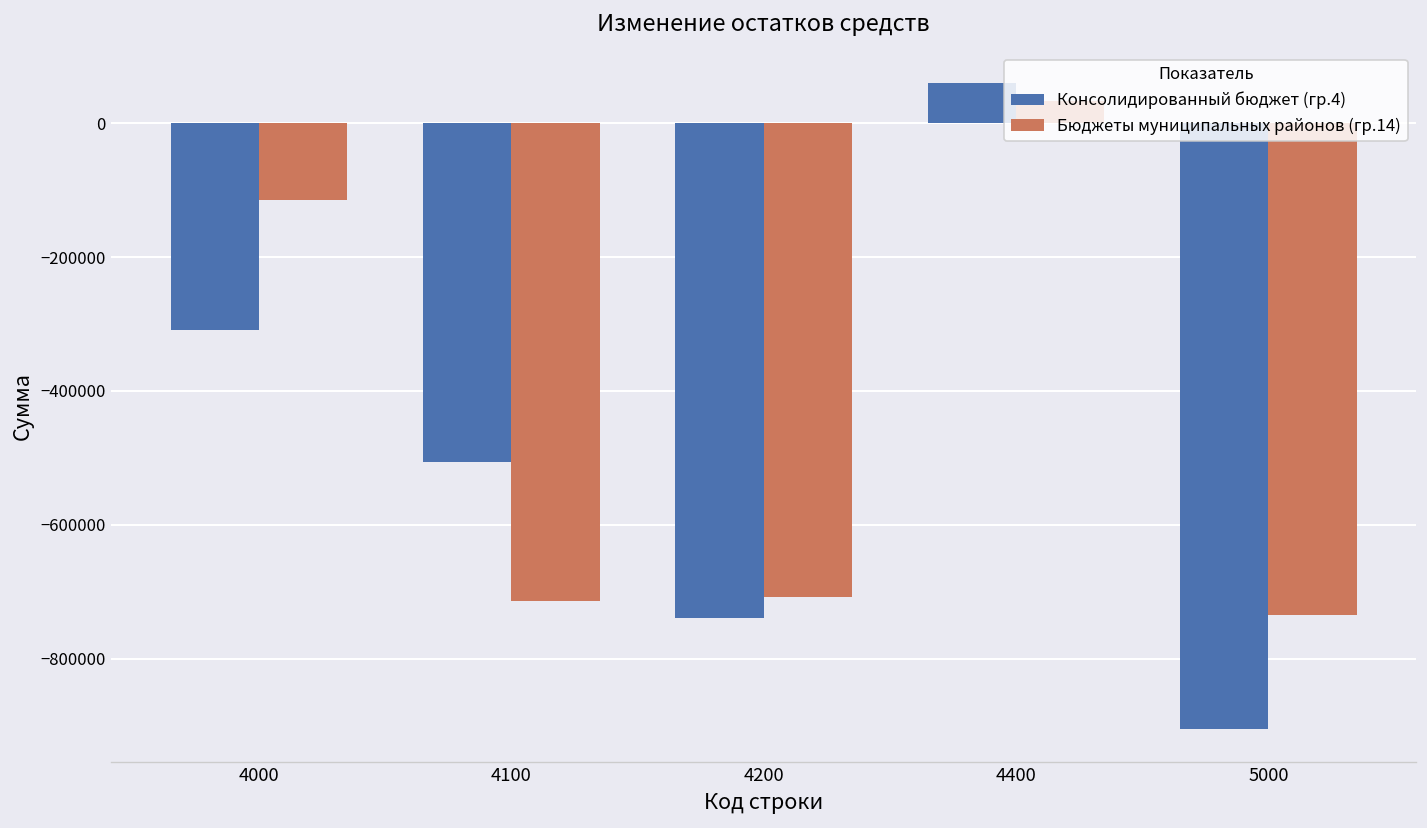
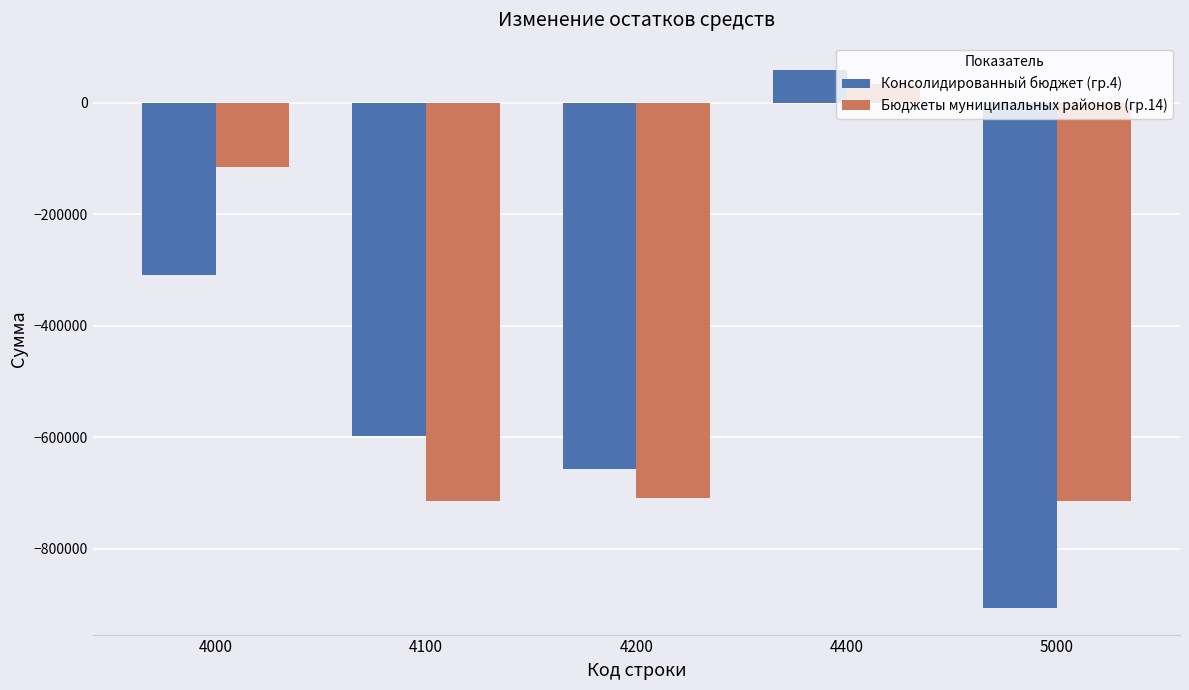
  {
    "Консолидированный бюджет (гр.4)": {
      "4000": -310000,
-     "4100": -510000,
-     "4200": -740000,
+     "4100": -600000,
+     "4200": -660000,
      "4400": 60000,
      "5000": -910000
    },
    "Бюджеты муниципальных районов (гр.14)": {
      "4000": -120000,
      "4100": -710000,
      "4200": -710000,
-     "5000": -740000
+     "5000": -720000
    }
  }
